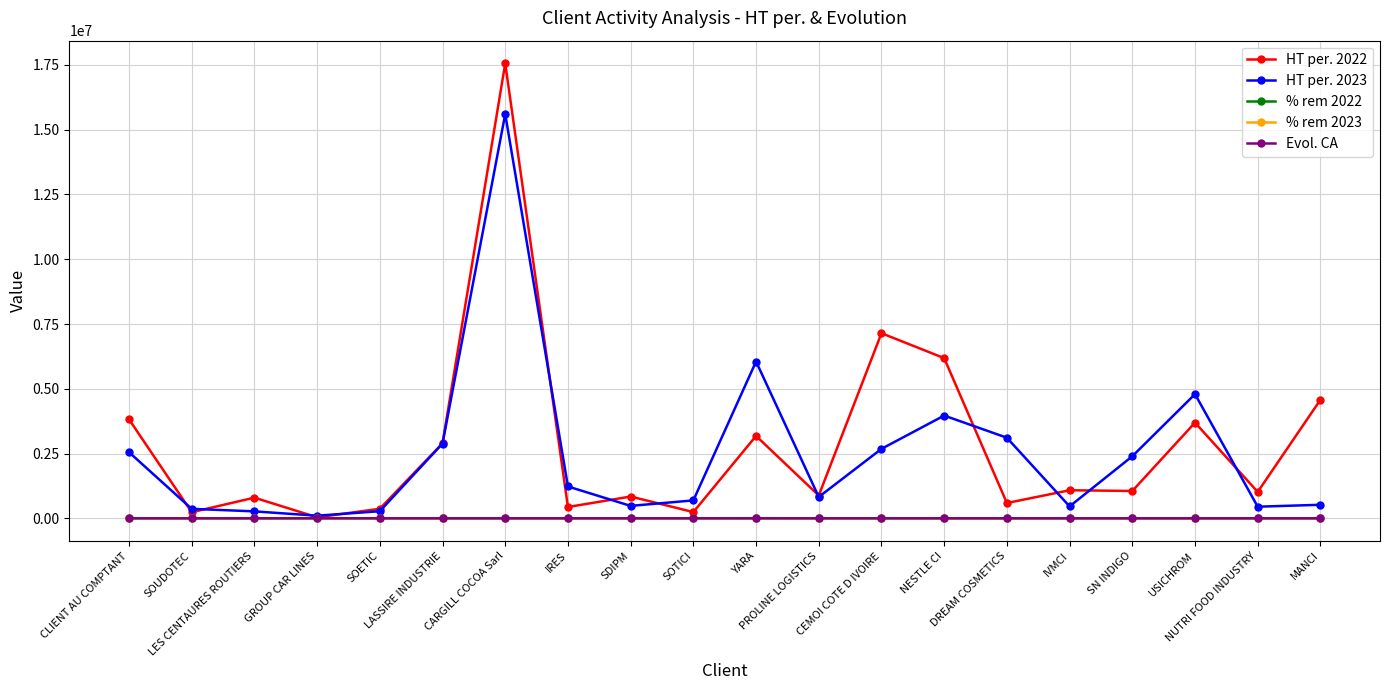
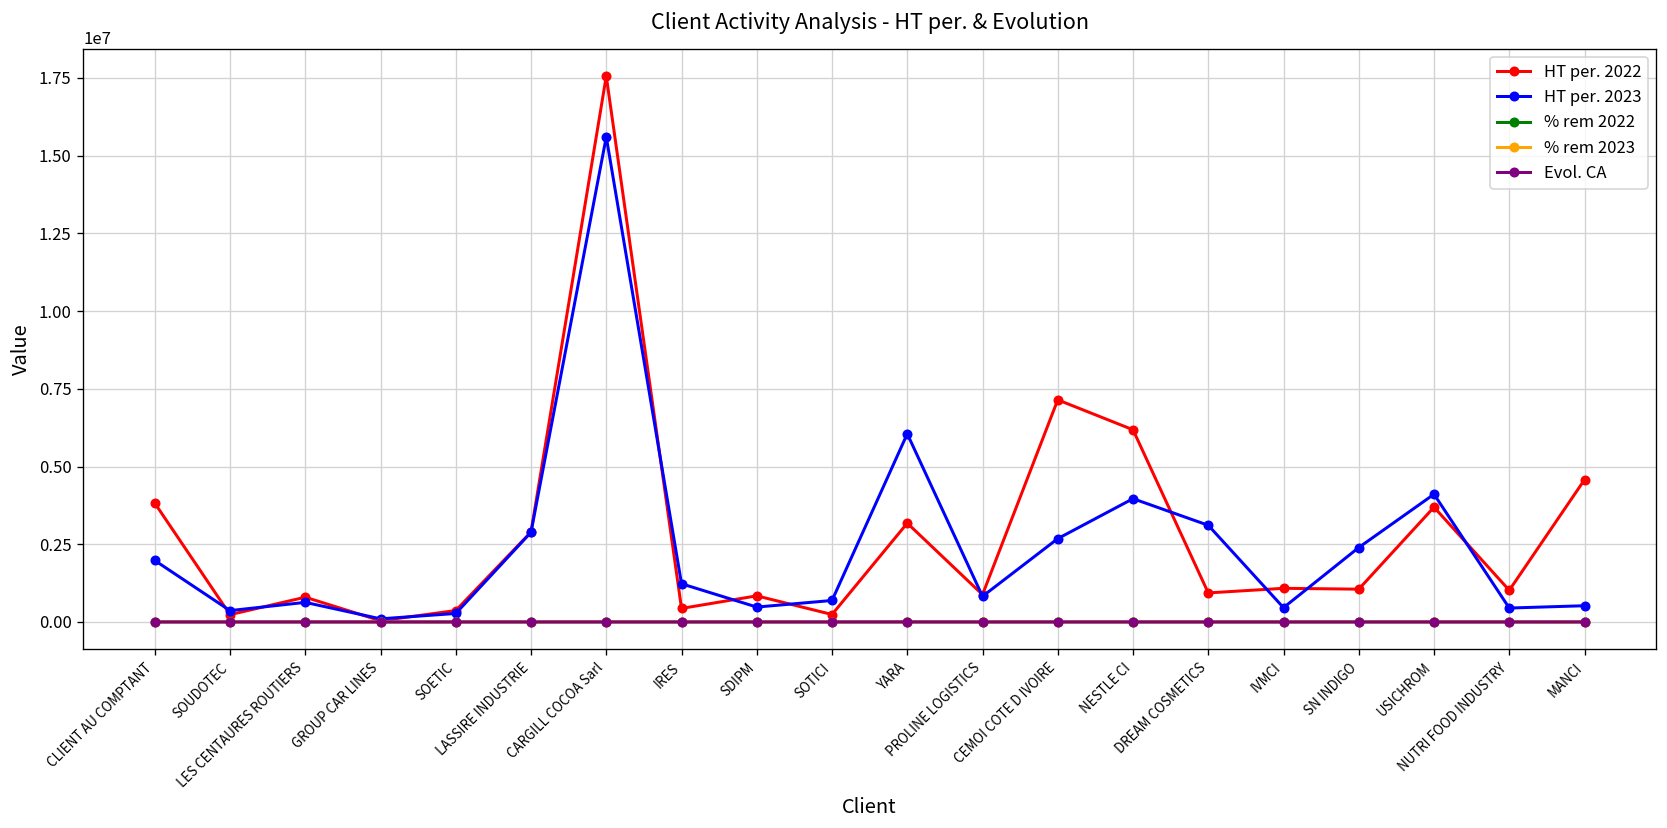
  {
    "HT per. 2022": {
      "CLIENT AU COMPTANT": 3800000,
      "SOUDOTEC": 200000,
      "LES CENTAURES ROUTIERS": 800000,
      "CARGILL COCOA Sarl": 17600000,
      "IRES": 400000,
      "SDIPM": 800000,
      "SOTICI": 200000,
      "YARA": 3200000,
      "CEMOI COTE D IVOIRE": 7100000,
      "NESTLE CI": 6200000,
-     "DREAM COSMETICS": 600000,
+     "DREAM COSMETICS": 900000,
      "IVMCI": 1100000,
      "SN INDIGO": 1100000,
      "USICHROM": 3700000,
      "NUTRI FOOD INDUSTRY": 1000000,
      "MANCI": 4600000
    },
    "HT per. 2023": {
-     "CLIENT AU COMPTANT": 2600000,
+     "CLIENT AU COMPTANT": 2000000,
      "SOUDOTEC": 400000,
-     "LES CENTAURES ROUTIERS": 300000,
+     "LES CENTAURES ROUTIERS": 600000,
      "CARGILL COCOA Sarl": 15600000,
      "IRES": 1200000,
      "SDIPM": 500000,
      "SOTICI": 700000,
      "YARA": 6100000,
      "CEMOI COTE D IVOIRE": 2700000,
      "NESTLE CI": 4000000,
      "DREAM COSMETICS": 3100000,
      "IVMCI": 500000,
      "SN INDIGO": 2400000,
-     "USICHROM": 4800000,
+     "USICHROM": 4100000,
      "NUTRI FOOD INDUSTRY": 400000,
      "MANCI": 500000
    },
    "Evol. CA": {
      "CLIENT AU COMPTANT": 0,
      "SOUDOTEC": 0,
      "LES CENTAURES ROUTIERS": 0,
      "SOETIC": 0,
      "LASSIRE INDUSTRIE": 0,
      "CARGILL COCOA Sarl": 0,
      "IRES": 0,
      "SDIPM": 0,
      "SOTICI": 0,
      "YARA": 0,
      "PROLINE LOGISTICS": 0,
      "CEMOI COTE D IVOIRE": 0,
      "NESTLE CI": 0,
      "DREAM COSMETICS": 0,
      "IVMCI": 0,
      "SN INDIGO": 0,
      "USICHROM": 0,
      "NUTRI FOOD INDUSTRY": 0,
      "MANCI": 0
    }
  }
